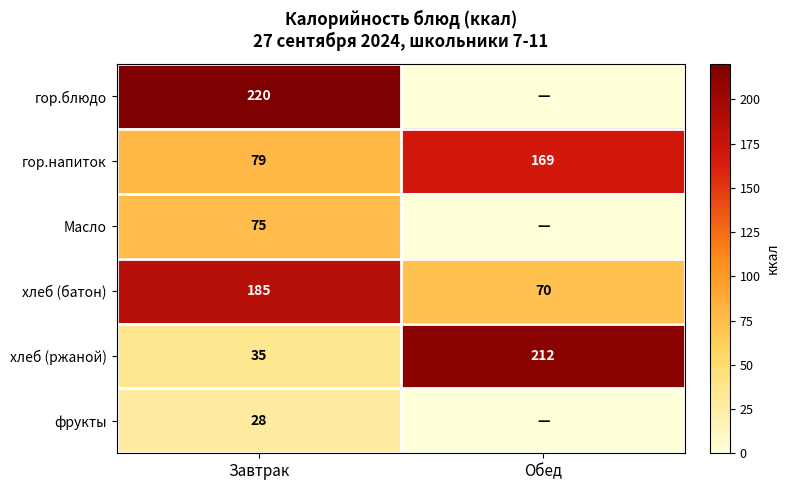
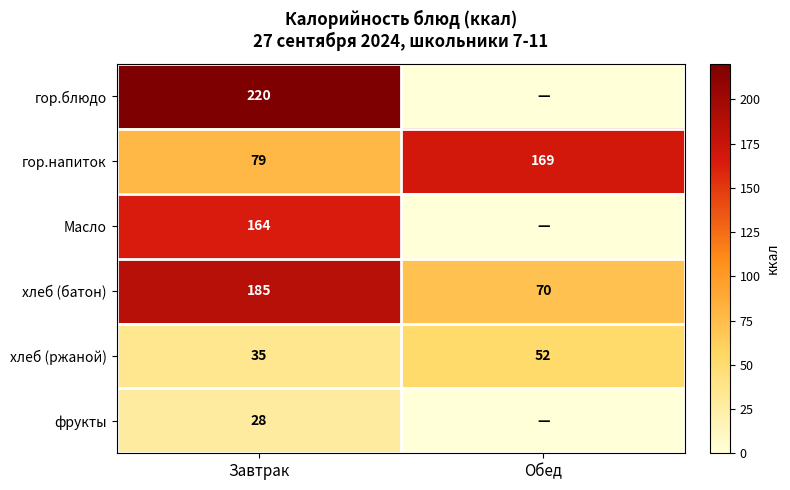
  {
    "гор.блюдо": {
      "Завтрак": 220
    },
    "гор.напиток": {
      "Завтрак": 79,
      "Обед": 169
    },
    "Масло": {
-     "Завтрак": 75
+     "Завтрак": 164
    },
    "хлеб (батон)": {
      "Завтрак": 185,
      "Обед": 70
    },
    "хлеб (ржаной)": {
      "Завтрак": 35,
-     "Обед": 212
+     "Обед": 52
    },
    "фрукты": {
      "Завтрак": 28
    }
  }
